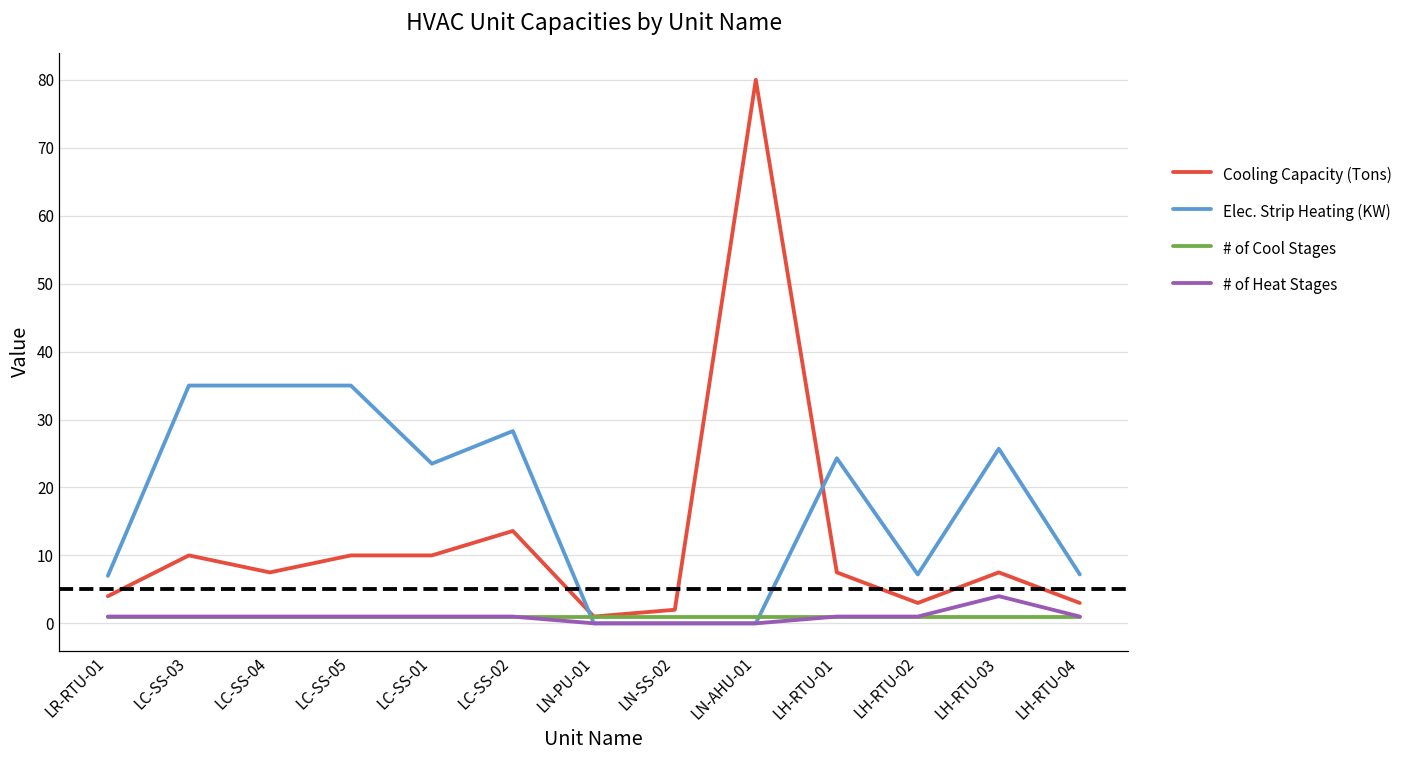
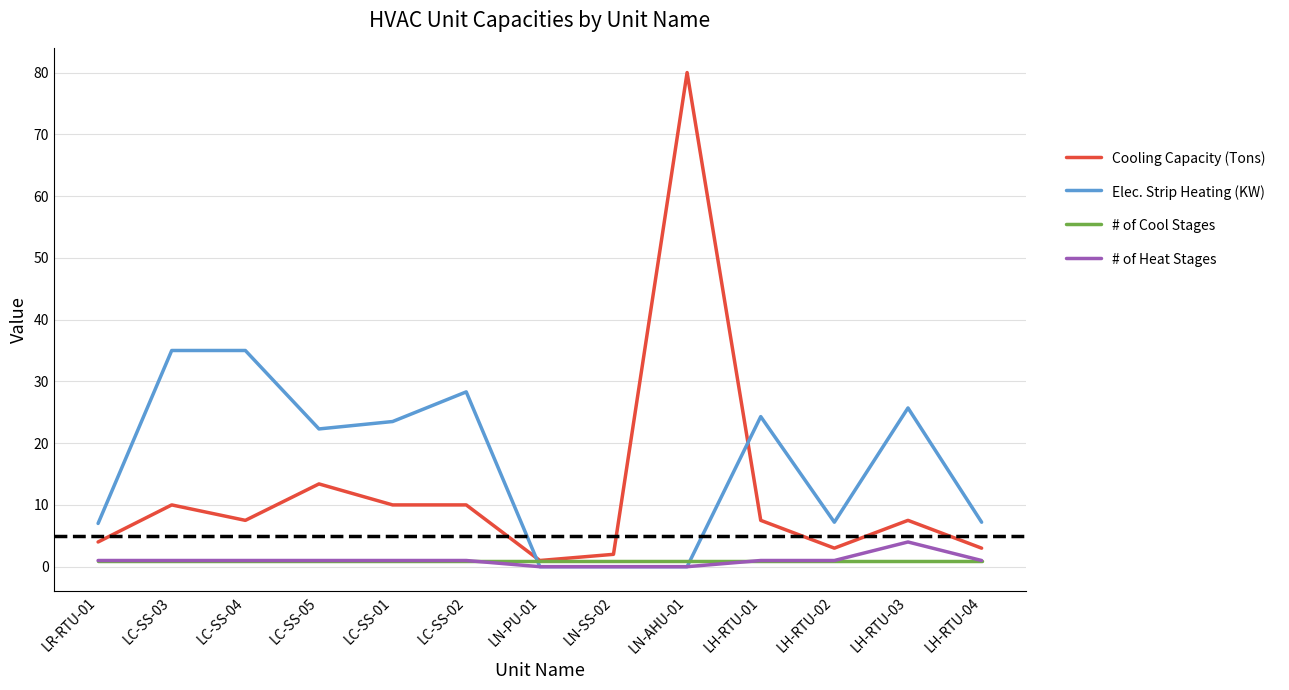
  {
    "Cooling Capacity (Tons)": {
      "LR-RTU-01": 4,
      "LC-SS-03": 10,
      "LC-SS-04": 8,
-     "LC-SS-05": 10,
+     "LC-SS-05": 13,
      "LC-SS-01": 10,
-     "LC-SS-02": 14,
+     "LC-SS-02": 10,
      "LN-SS-02": 2,
      "LN-AHU-01": 80,
      "LH-RTU-01": 8,
      "LH-RTU-02": 3,
      "LH-RTU-03": 8,
      "LH-RTU-04": 3
    },
    "Elec. Strip Heating (KW)": {
      "LR-RTU-01": 7,
      "LC-SS-03": 35,
      "LC-SS-04": 35,
-     "LC-SS-05": 35,
+     "LC-SS-05": 22,
      "LC-SS-01": 24,
      "LC-SS-02": 28,
      "LH-RTU-01": 24,
      "LH-RTU-02": 7,
      "LH-RTU-03": 26,
      "LH-RTU-04": 7
    },
    "# of Cool Stages": {
      "LN-SS-02": 1,
      "LN-AHU-01": 1,
      "LH-RTU-03": 1
    },
    "# of Heat Stages": {
      "LH-RTU-03": 4
    }
  }
